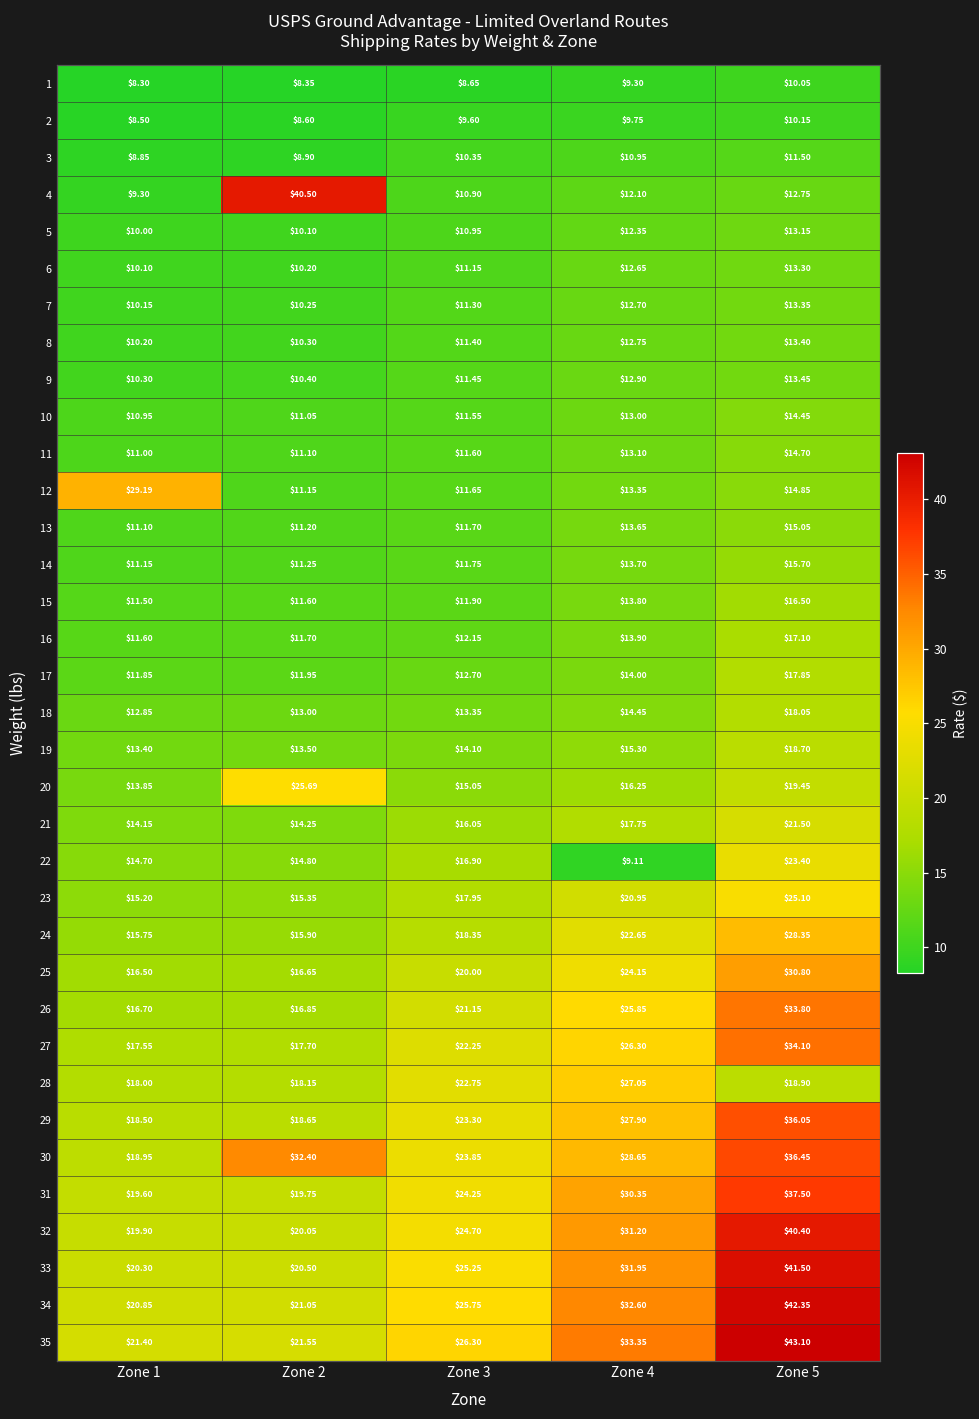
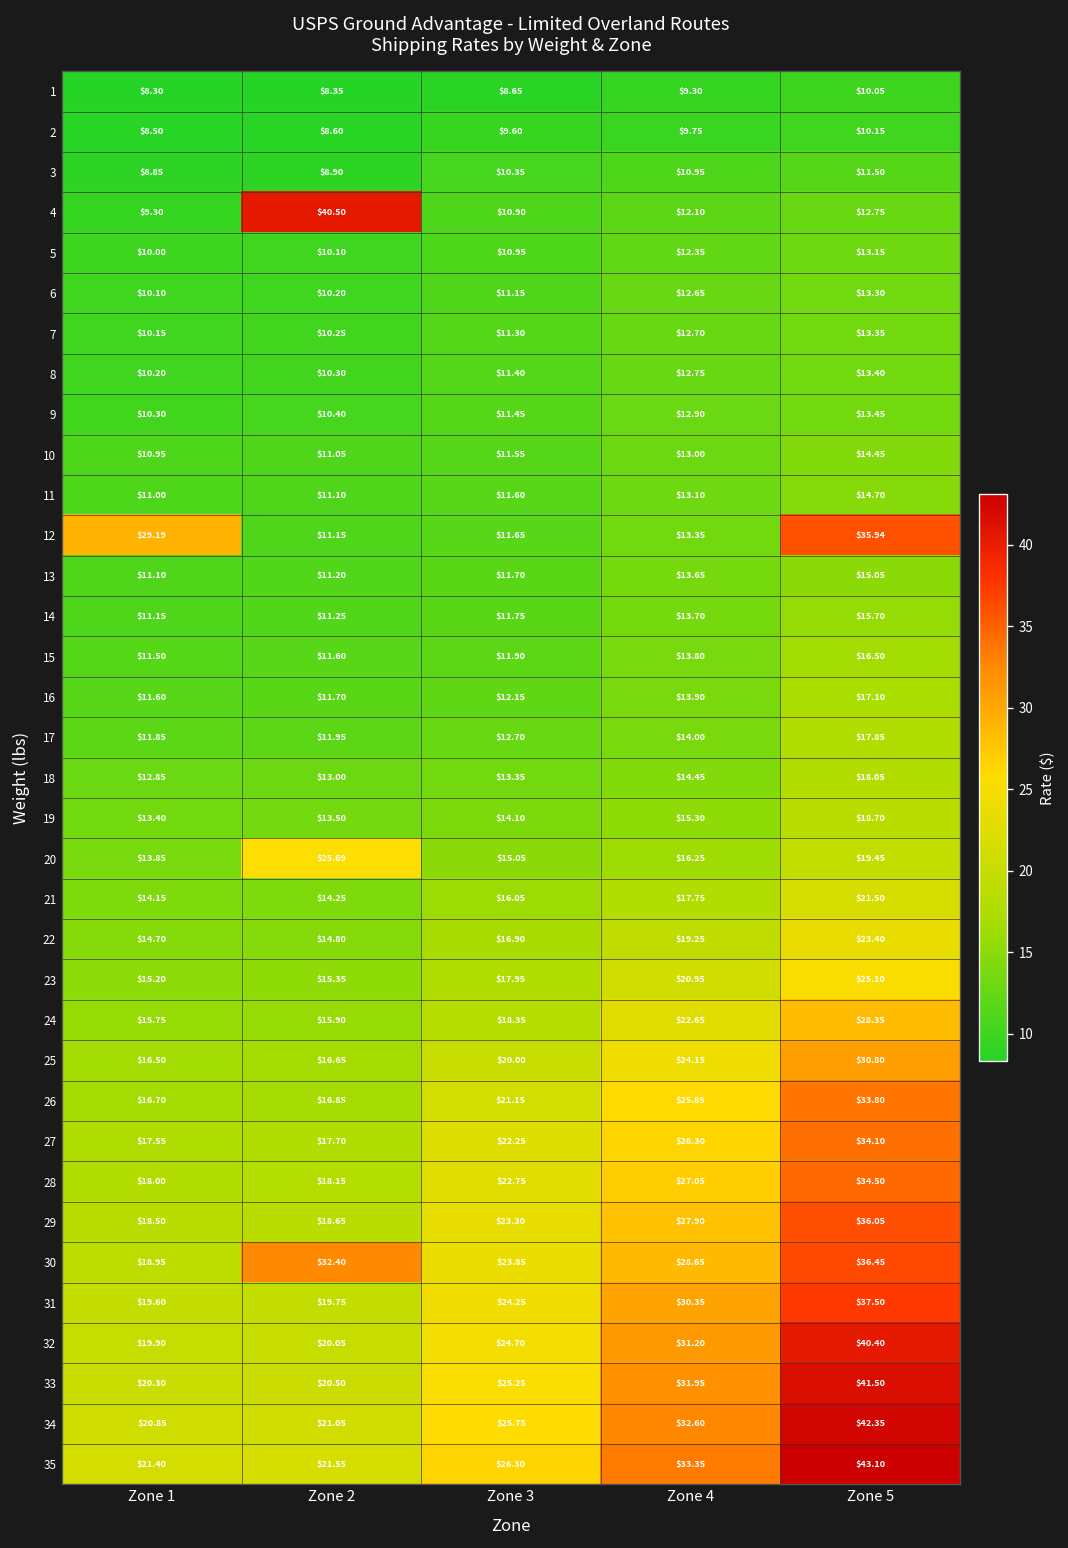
  {
    "1": {
      "Zone 1": "$8.30",
      "Zone 2": "$8.35",
      "Zone 3": "$8.65",
      "Zone 4": "$9.30",
      "Zone 5": "$10.05"
    },
    "2": {
      "Zone 1": "$8.50",
      "Zone 2": "$8.60",
      "Zone 3": "$9.60",
      "Zone 4": "$9.75",
      "Zone 5": "$10.15"
    },
    "3": {
      "Zone 1": "$8.85",
      "Zone 2": "$8.90",
      "Zone 3": "$10.35",
      "Zone 4": "$10.95",
      "Zone 5": "$11.50"
    },
    "4": {
      "Zone 1": "$9.30",
      "Zone 2": "$40.50",
      "Zone 3": "$10.90",
      "Zone 4": "$12.10",
      "Zone 5": "$12.75"
    },
    "5": {
      "Zone 1": "$10.00",
      "Zone 2": "$10.10",
      "Zone 3": "$10.95",
      "Zone 4": "$12.35",
      "Zone 5": "$13.15"
    },
    "6": {
      "Zone 1": "$10.10",
      "Zone 2": "$10.20",
      "Zone 3": "$11.15",
      "Zone 4": "$12.65",
      "Zone 5": "$13.30"
    },
    "7": {
      "Zone 1": "$10.15",
      "Zone 2": "$10.25",
      "Zone 3": "$11.30",
      "Zone 4": "$12.70",
      "Zone 5": "$13.35"
    },
    "8": {
      "Zone 1": "$10.20",
      "Zone 2": "$10.30",
      "Zone 3": "$11.40",
      "Zone 4": "$12.75",
      "Zone 5": "$13.40"
    },
    "9": {
      "Zone 1": "$10.30",
      "Zone 2": "$10.40",
      "Zone 3": "$11.45",
      "Zone 4": "$12.90",
      "Zone 5": "$13.45"
    },
    "10": {
      "Zone 1": "$10.95",
      "Zone 2": "$11.05",
      "Zone 3": "$11.55",
      "Zone 4": "$13.00",
      "Zone 5": "$14.45"
    },
    "11": {
      "Zone 1": "$11.00",
      "Zone 2": "$11.10",
      "Zone 3": "$11.60",
      "Zone 4": "$13.10",
      "Zone 5": "$14.70"
    },
    "12": {
      "Zone 1": "$29.19",
      "Zone 2": "$11.15",
      "Zone 3": "$11.65",
      "Zone 4": "$13.35",
-     "Zone 5": "$14.85"
+     "Zone 5": "$35.94"
    },
    "13": {
      "Zone 1": "$11.10",
      "Zone 2": "$11.20",
      "Zone 3": "$11.70",
      "Zone 4": "$13.65",
      "Zone 5": "$15.05"
    },
    "14": {
      "Zone 1": "$11.15",
      "Zone 2": "$11.25",
      "Zone 3": "$11.75",
      "Zone 4": "$13.70",
      "Zone 5": "$15.70"
    },
    "15": {
      "Zone 1": "$11.50",
      "Zone 2": "$11.60",
      "Zone 3": "$11.90",
      "Zone 4": "$13.80",
      "Zone 5": "$16.50"
    },
    "16": {
      "Zone 1": "$11.60",
      "Zone 2": "$11.70",
      "Zone 3": "$12.15",
      "Zone 4": "$13.90",
      "Zone 5": "$17.10"
    },
    "17": {
      "Zone 1": "$11.85",
      "Zone 2": "$11.95",
      "Zone 3": "$12.70",
      "Zone 4": "$14.00",
      "Zone 5": "$17.85"
    },
    "18": {
      "Zone 1": "$12.85",
      "Zone 2": "$13.00",
      "Zone 3": "$13.35",
      "Zone 4": "$14.45",
      "Zone 5": "$18.05"
    },
    "19": {
      "Zone 1": "$13.40",
      "Zone 2": "$13.50",
      "Zone 3": "$14.10",
      "Zone 4": "$15.30",
      "Zone 5": "$18.70"
    },
    "20": {
      "Zone 1": "$13.85",
      "Zone 2": "$25.69",
      "Zone 3": "$15.05",
      "Zone 4": "$16.25",
      "Zone 5": "$19.45"
    },
    "21": {
      "Zone 1": "$14.15",
      "Zone 2": "$14.25",
      "Zone 3": "$16.05",
      "Zone 4": "$17.75",
      "Zone 5": "$21.50"
    },
    "22": {
      "Zone 1": "$14.70",
      "Zone 2": "$14.80",
      "Zone 3": "$16.90",
-     "Zone 4": "$9.11",
+     "Zone 4": "$19.25",
      "Zone 5": "$23.40"
    },
    "23": {
      "Zone 1": "$15.20",
      "Zone 2": "$15.35",
      "Zone 3": "$17.95",
      "Zone 4": "$20.95",
      "Zone 5": "$25.10"
    },
    "24": {
      "Zone 1": "$15.75",
      "Zone 2": "$15.90",
      "Zone 3": "$18.35",
      "Zone 4": "$22.65",
      "Zone 5": "$28.35"
    },
    "25": {
      "Zone 1": "$16.50",
      "Zone 2": "$16.65",
      "Zone 3": "$20.00",
      "Zone 4": "$24.15",
      "Zone 5": "$30.80"
    },
    "26": {
      "Zone 1": "$16.70",
      "Zone 2": "$16.85",
      "Zone 3": "$21.15",
      "Zone 4": "$25.85",
      "Zone 5": "$33.80"
    },
    "27": {
      "Zone 1": "$17.55",
      "Zone 2": "$17.70",
      "Zone 3": "$22.25",
      "Zone 4": "$26.30",
      "Zone 5": "$34.10"
    },
    "28": {
      "Zone 1": "$18.00",
      "Zone 2": "$18.15",
      "Zone 3": "$22.75",
      "Zone 4": "$27.05",
-     "Zone 5": "$18.90"
+     "Zone 5": "$34.50"
    },
    "29": {
      "Zone 1": "$18.50",
      "Zone 2": "$18.65",
      "Zone 3": "$23.30",
      "Zone 4": "$27.90",
      "Zone 5": "$36.05"
    },
    "30": {
      "Zone 1": "$18.95",
      "Zone 2": "$32.40",
      "Zone 3": "$23.85",
      "Zone 4": "$28.65",
      "Zone 5": "$36.45"
    },
    "31": {
      "Zone 1": "$19.60",
      "Zone 2": "$19.75",
      "Zone 3": "$24.25",
      "Zone 4": "$30.35",
      "Zone 5": "$37.50"
    },
    "32": {
      "Zone 1": "$19.90",
      "Zone 2": "$20.05",
      "Zone 3": "$24.70",
      "Zone 4": "$31.20",
      "Zone 5": "$40.40"
    },
    "33": {
      "Zone 1": "$20.30",
      "Zone 2": "$20.50",
      "Zone 3": "$25.25",
      "Zone 4": "$31.95",
      "Zone 5": "$41.50"
    },
    "34": {
      "Zone 1": "$20.85",
      "Zone 2": "$21.05",
      "Zone 3": "$25.75",
      "Zone 4": "$32.60",
      "Zone 5": "$42.35"
    },
    "35": {
      "Zone 1": "$21.40",
      "Zone 2": "$21.55",
      "Zone 3": "$26.30",
      "Zone 4": "$33.35",
      "Zone 5": "$43.10"
    }
  }
